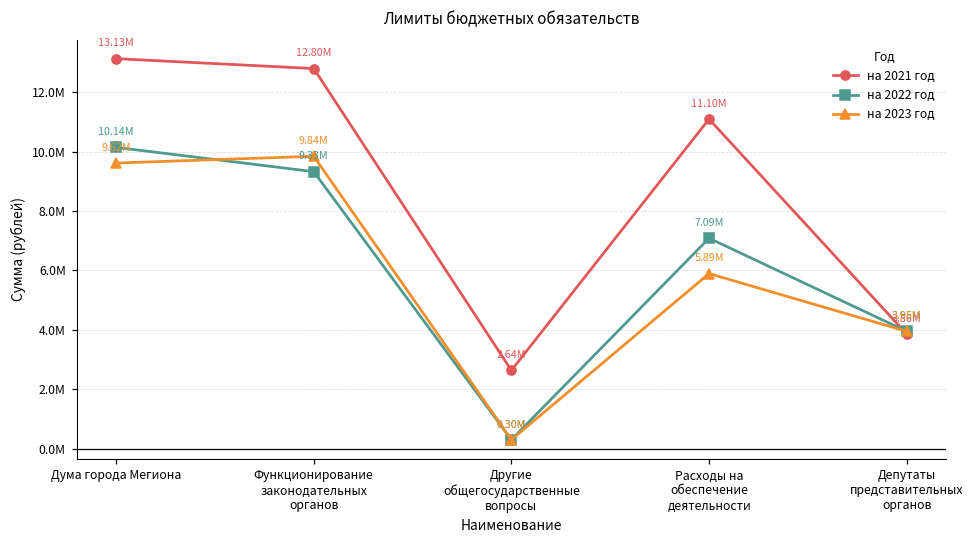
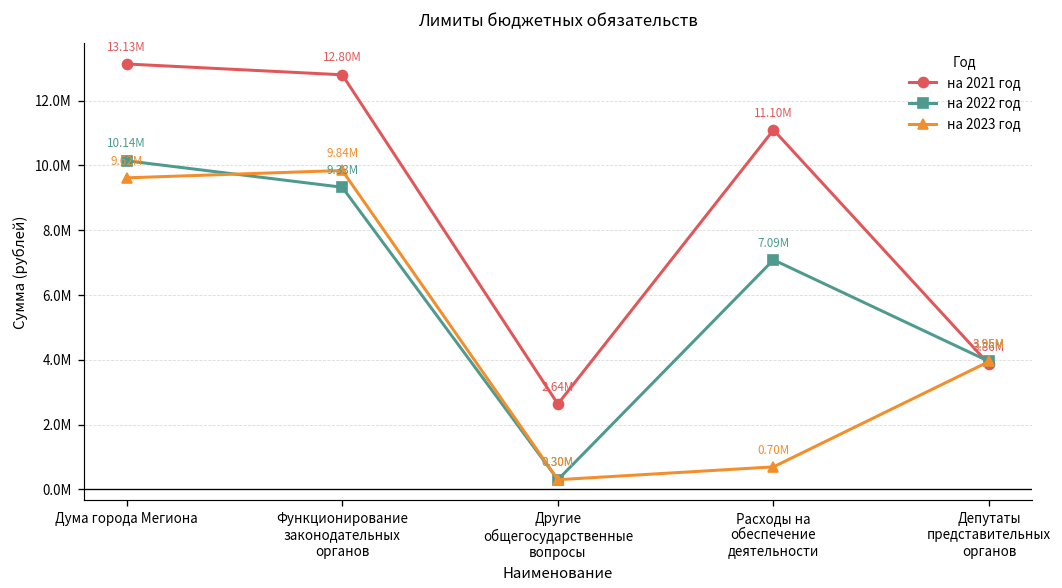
  {
    "на 2021 год": {
      "Дума города Мегиона": "13.13M",
      "Функционирование законодательных органов": "12.80M",
      "Другие общегосударственные вопросы": "2.64M",
      "Расходы на обеспечение деятельности": "11.10M"
    },
    "на 2022 год": {
      "Дума города Мегиона": "10.14M",
      "Расходы на обеспечение деятельности": "7.09M"
    },
    "на 2023 год": {
      "Функционирование законодательных органов": "9.84M",
-     "Расходы на обеспечение деятельности": "5.89M"
+     "Расходы на обеспечение деятельности": "0.70M"
    }
  }
